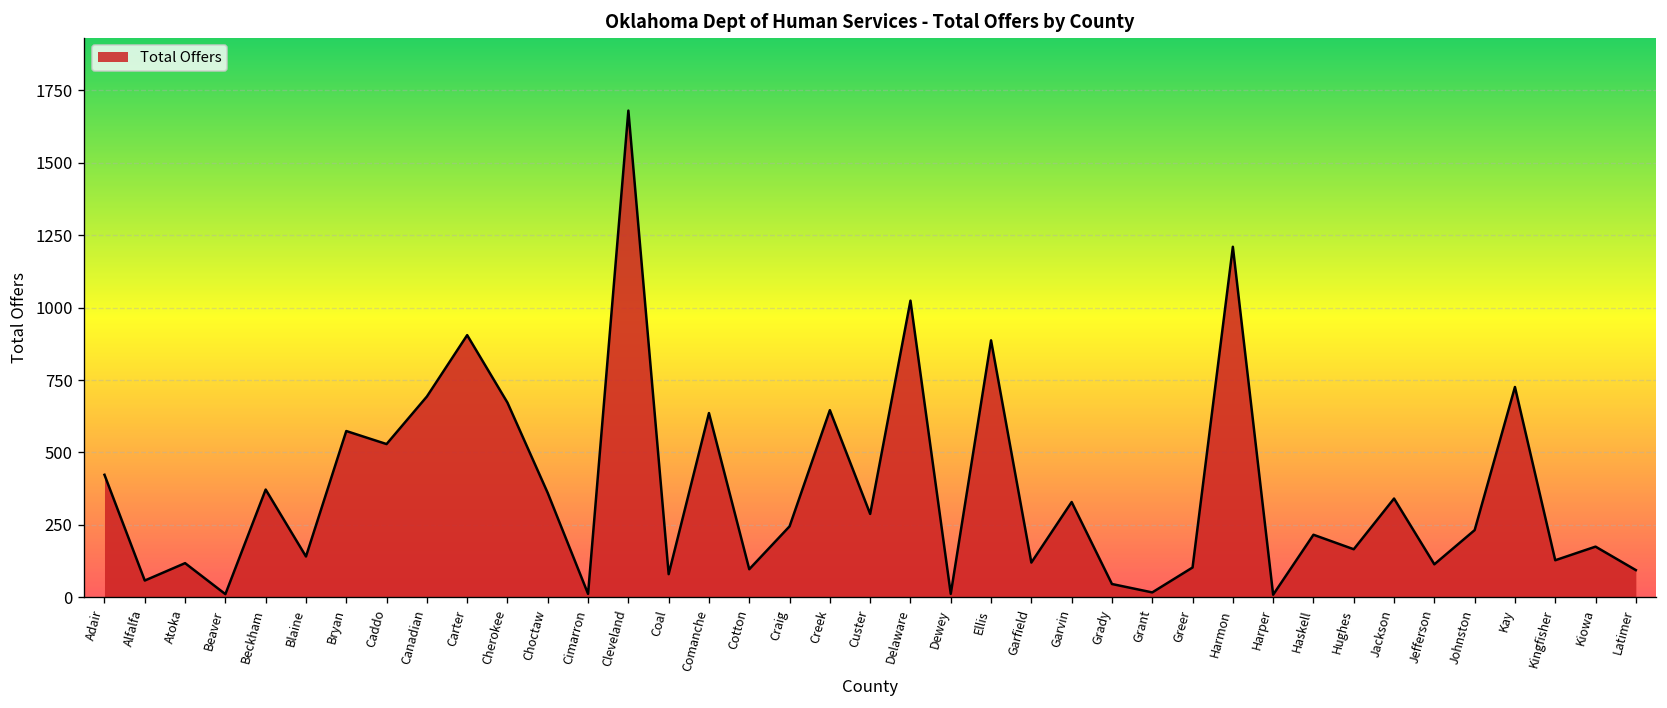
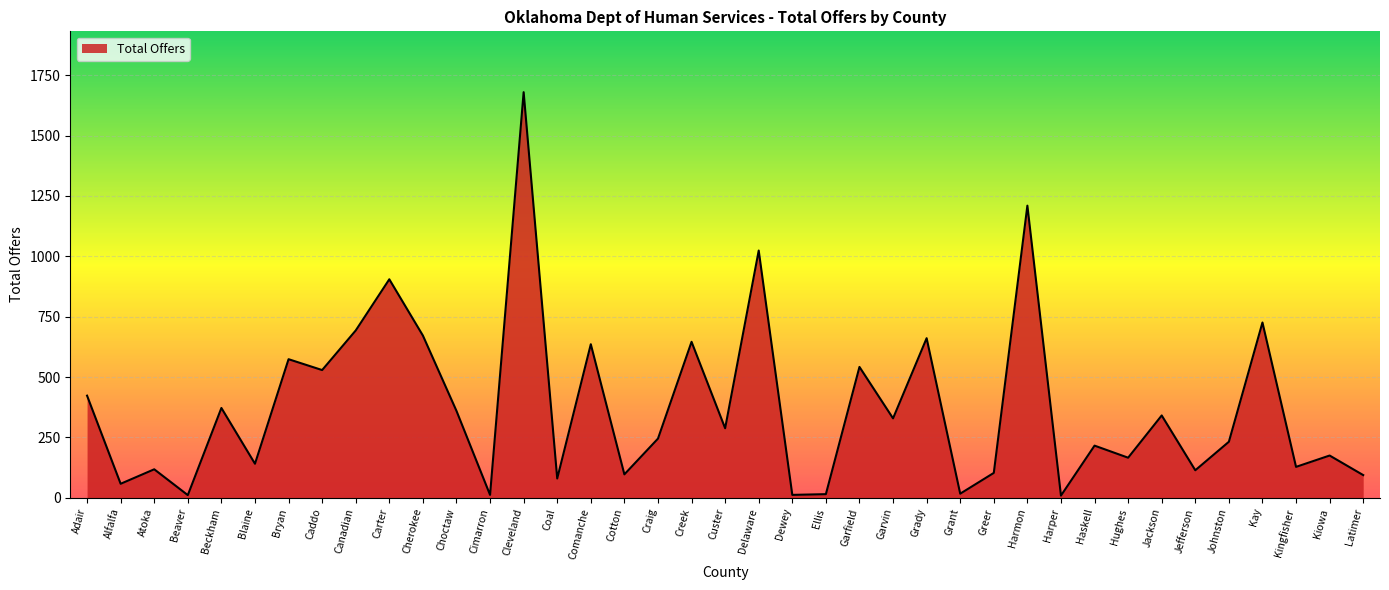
  {
    "Adair": 420,
    "Alfalfa": 60,
    "Atoka": 120,
    "Beaver": 10,
    "Beckham": 370,
    "Blaine": 140,
    "Bryan": 570,
    "Caddo": 530,
    "Canadian": 690,
    "Carter": 910,
    "Cherokee": 670,
    "Choctaw": 360,
    "Cimarron": 10,
    "Cleveland": 1680,
    "Coal": 80,
    "Comanche": 640,
    "Cotton": 100,
    "Craig": 250,
    "Creek": 650,
    "Custer": 290,
    "Delaware": 1020,
    "Dewey": 10,
-   "Ellis": 890,
-   "Garfield": 120,
+   "Ellis": 20,
+   "Garfield": 540,
    "Garvin": 330,
-   "Grady": 50,
+   "Grady": 660,
    "Grant": 20,
    "Greer": 100,
    "Harmon": 1210,
    "Harper": 10,
    "Haskell": 220,
    "Hughes": 170,
    "Jackson": 340,
    "Jefferson": 110,
    "Johnston": 230,
    "Kay": 730,
    "Kingfisher": 130,
    "Kiowa": 180,
    "Latimer": 90
  }
